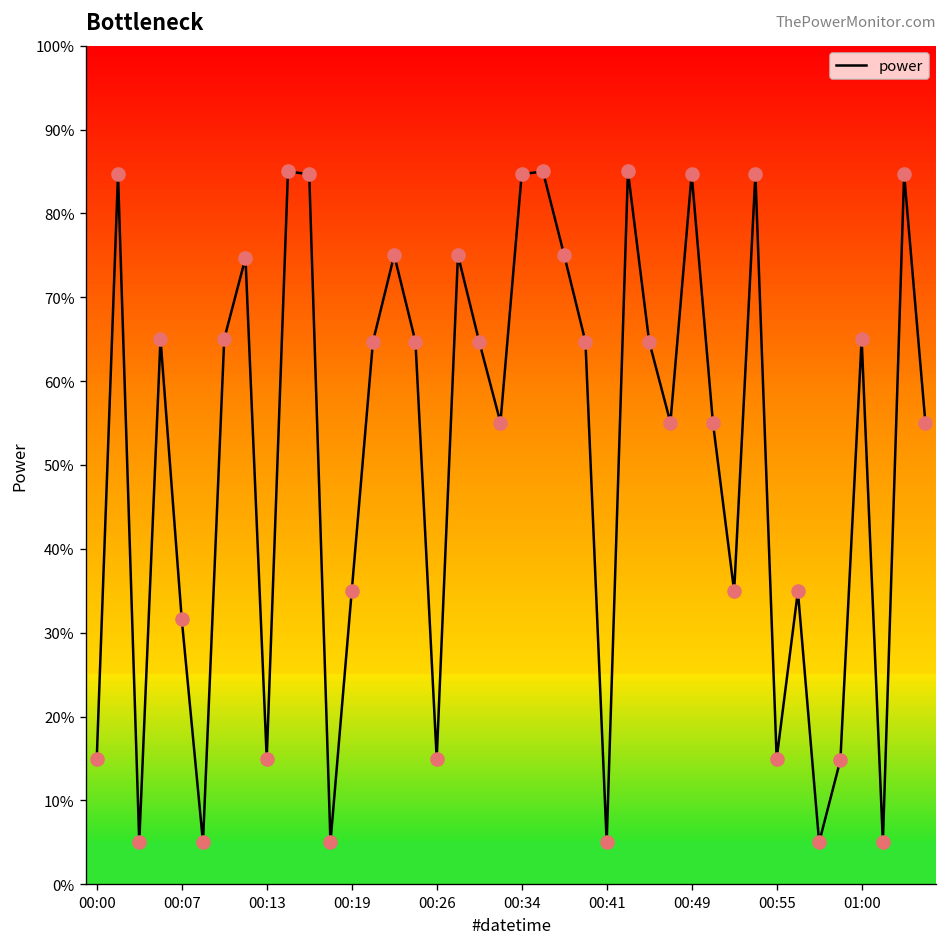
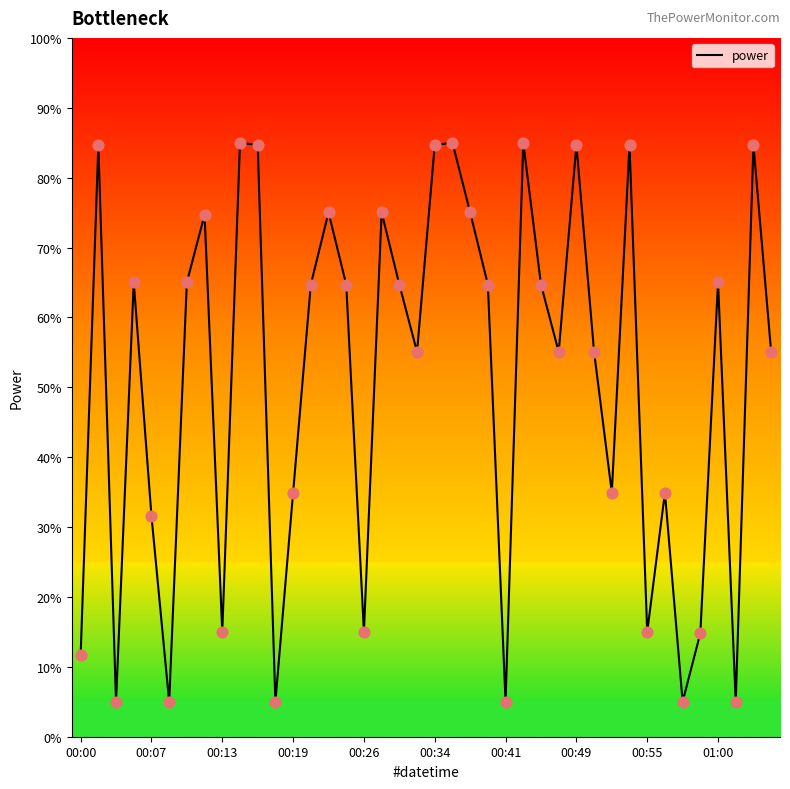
  {
-   "00:00": "15%",
+   "00:00": "12%",
    "00:07": "32%",
    "00:13": "15%",
    "00:19": "35%",
    "00:26": "15%",
    "00:34": "85%",
    "00:41": "5%",
    "00:49": "85%",
    "00:55": "15%",
    "01:00": "65%"
  }
